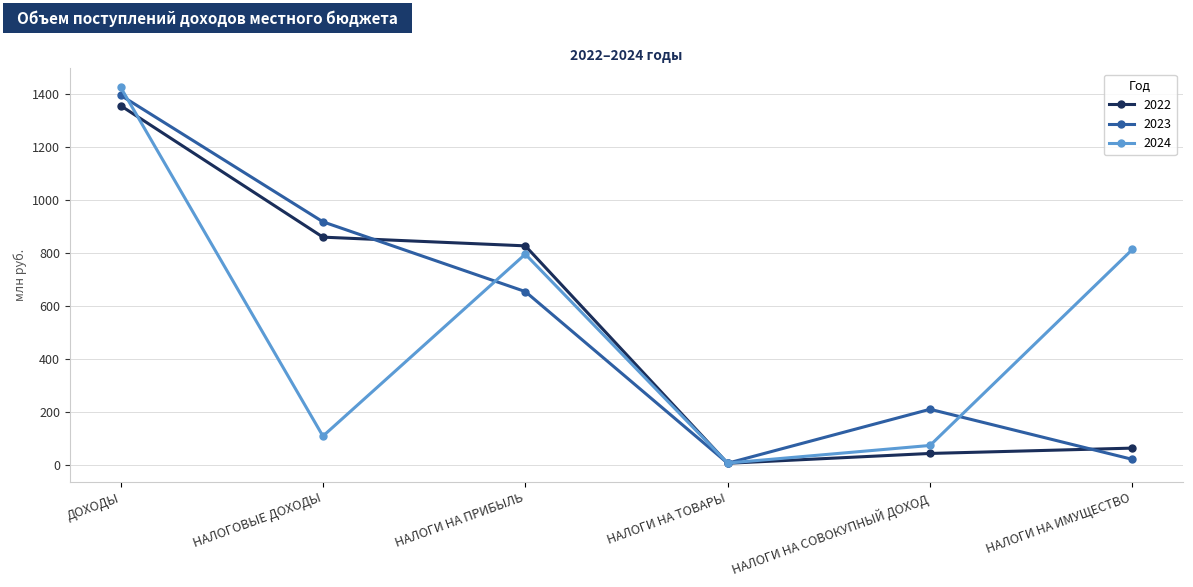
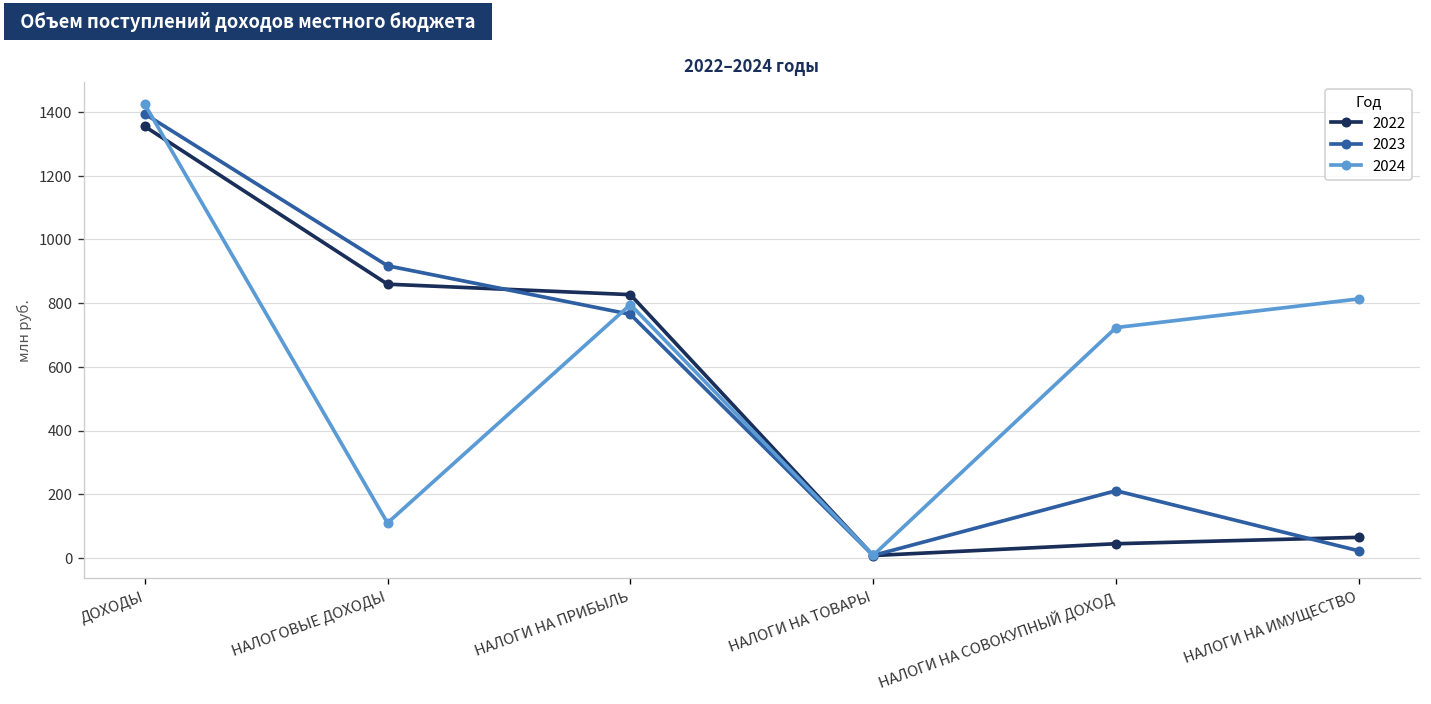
  {
    "2022": {
      "ДОХОДЫ": 1360,
      "НАЛОГОВЫЕ ДОХОДЫ": 860,
      "НАЛОГИ НА ПРИБЫЛЬ": 830,
      "НАЛОГИ НА СОВОКУПНЫЙ ДОХОД": 40,
      "НАЛОГИ НА ИМУЩЕСТВО": 60
    },
    "2023": {
      "ДОХОДЫ": 1390,
      "НАЛОГОВЫЕ ДОХОДЫ": 920,
-     "НАЛОГИ НА ПРИБЫЛЬ": 650,
+     "НАЛОГИ НА ПРИБЫЛЬ": 760,
      "НАЛОГИ НА СОВОКУПНЫЙ ДОХОД": 210,
      "НАЛОГИ НА ИМУЩЕСТВО": 20
    },
    "2024": {
      "ДОХОДЫ": 1420,
      "НАЛОГОВЫЕ ДОХОДЫ": 110,
      "НАЛОГИ НА ПРИБЫЛЬ": 800,
-     "НАЛОГИ НА СОВОКУПНЫЙ ДОХОД": 70,
+     "НАЛОГИ НА СОВОКУПНЫЙ ДОХОД": 720,
      "НАЛОГИ НА ИМУЩЕСТВО": 810
    }
  }
